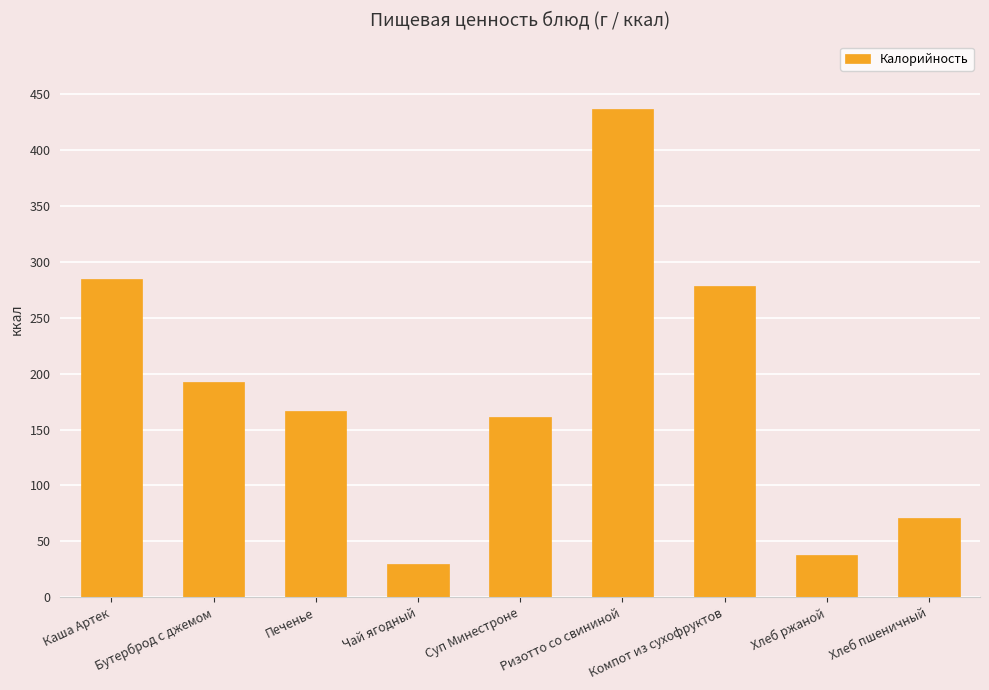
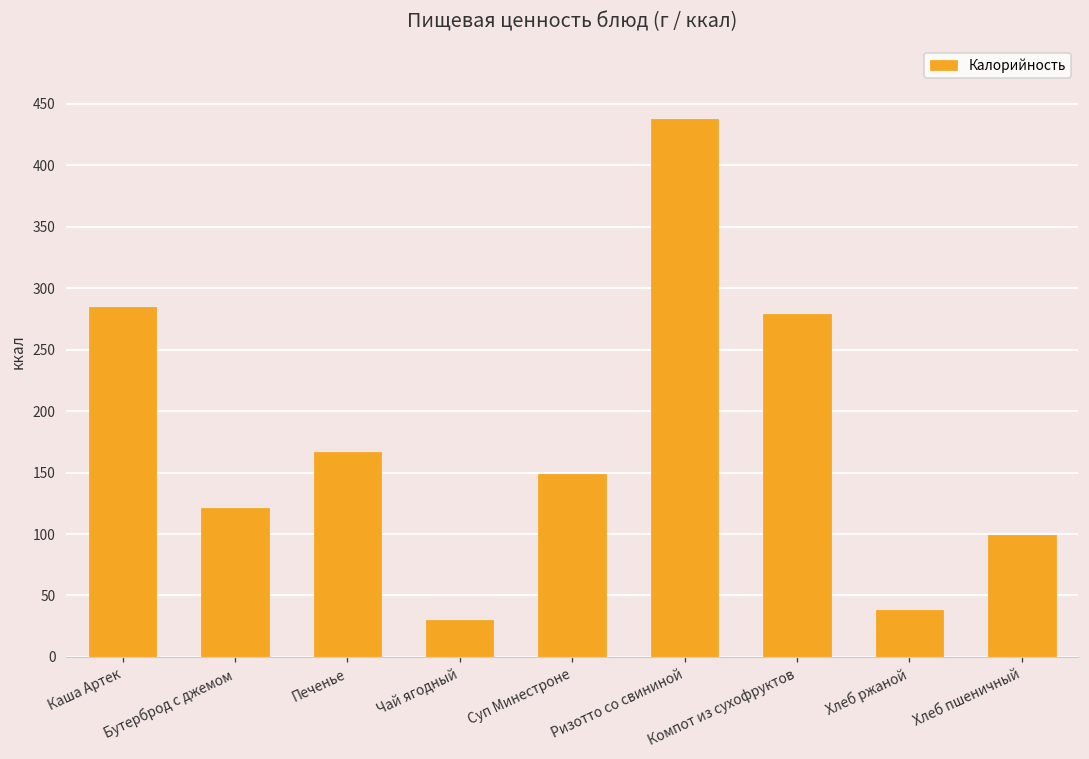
  {
    "Каша Артек": 285,
-   "Бутерброд с джемом": 193,
+   "Бутерброд с джемом": 122,
    "Печенье": 167,
    "Чай ягодный": 30,
-   "Суп Минестроне": 162,
+   "Суп Минестроне": 149,
    "Ризотто со свининой": 437,
    "Компот из сухофруктов": 279,
    "Хлеб ржаной": 38,
-   "Хлеб пшеничный": 71
+   "Хлеб пшеничный": 100
  }
